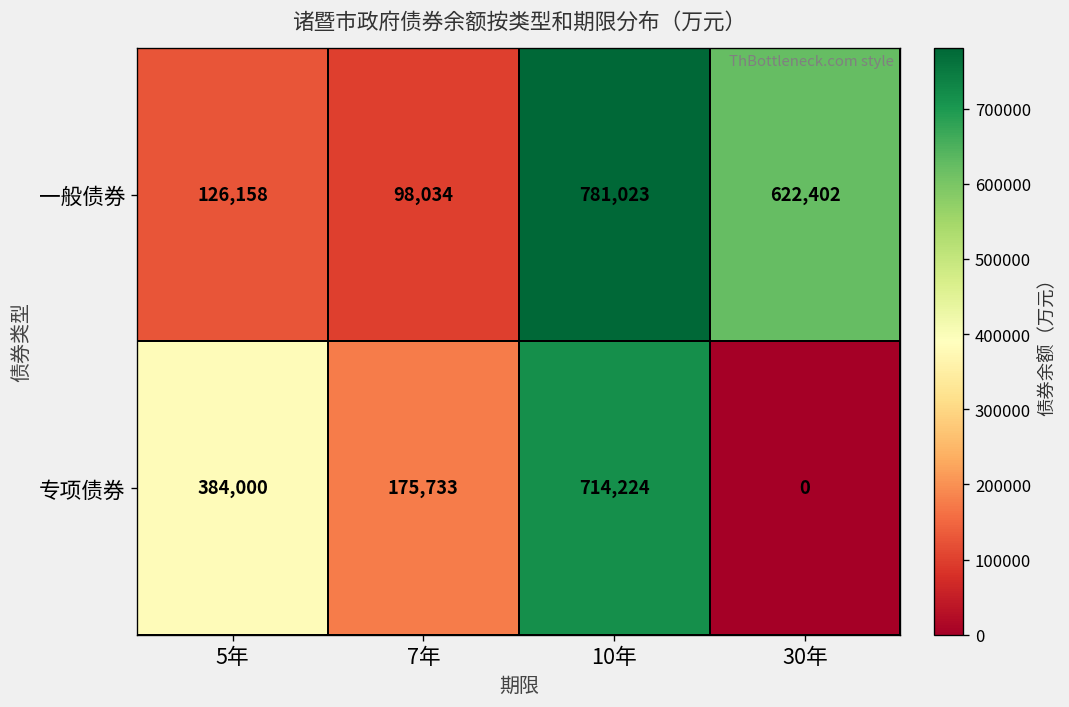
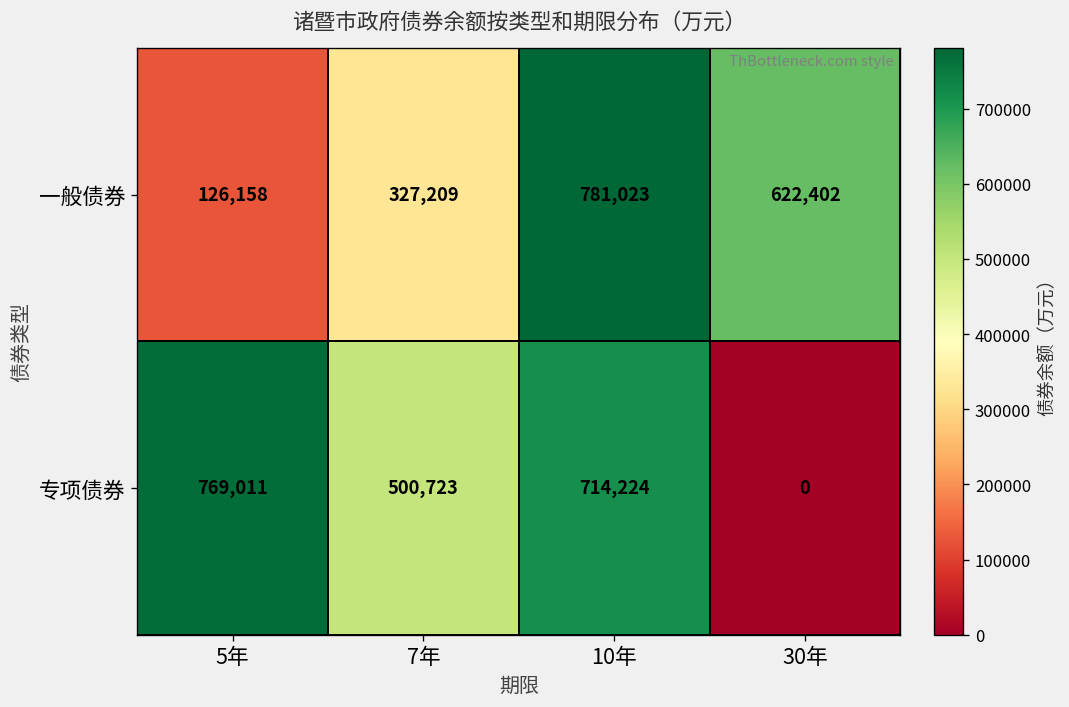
  {
    "一般债券": {
      "5年": "126,158",
-     "7年": "98,034",
+     "7年": "327,209",
      "10年": "781,023"
    },
    "专项债券": {
-     "5年": "384,000",
-     "7年": "175,733",
+     "5年": "769,011",
+     "7年": "500,723",
      "10年": "714,224",
      "30年": "0"
    }
  }
